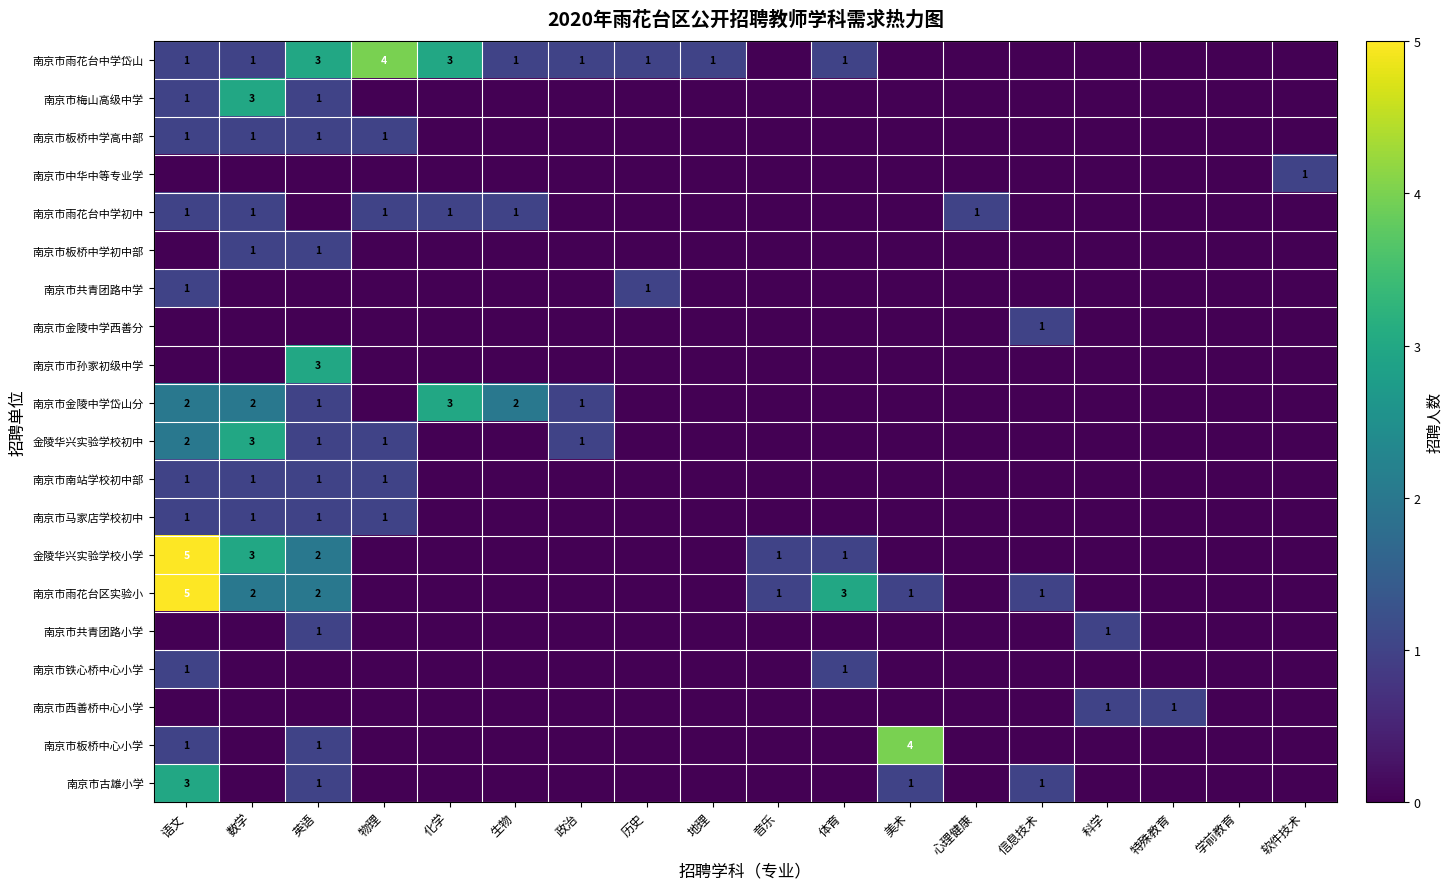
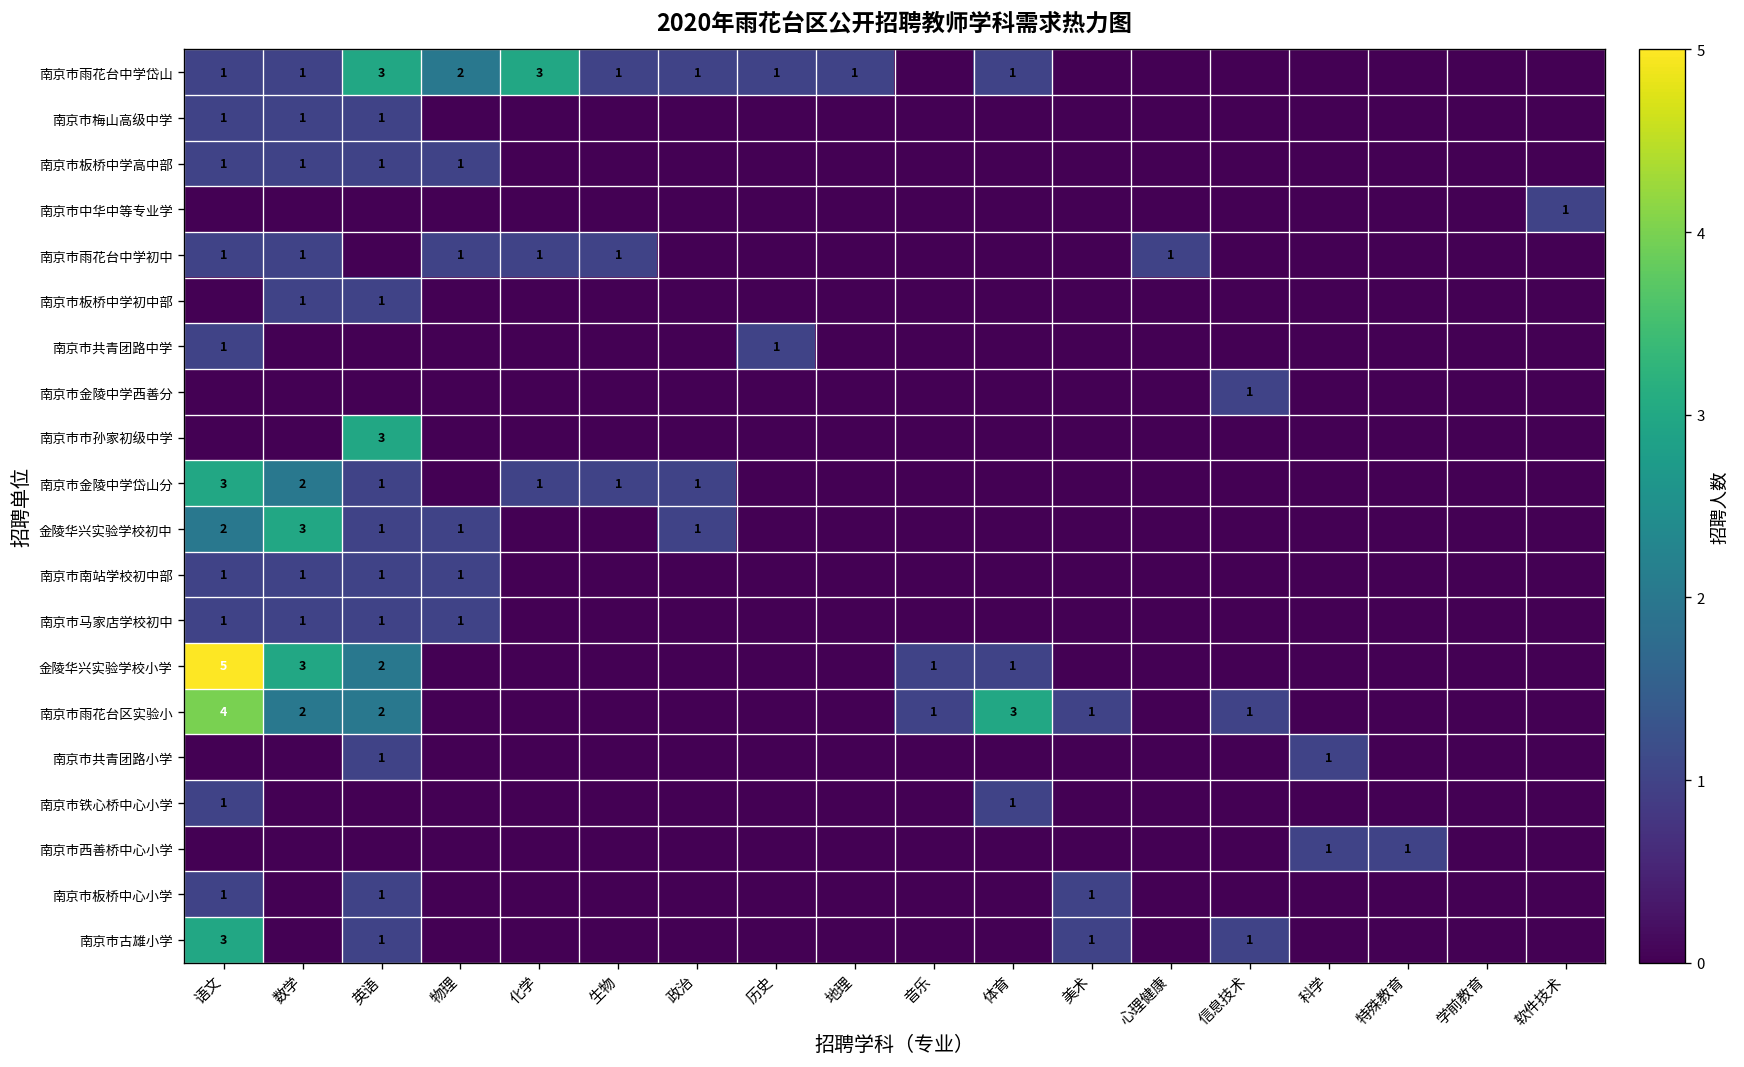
  {
    "南京市雨花台中学岱山": {
      "语文": 1,
      "数学": 1,
      "英语": 3,
-     "物理": 4,
+     "物理": 2,
      "化学": 3,
      "生物": 1,
      "政治": 1,
      "历史": 1,
      "地理": 1,
      "体育": 1
    },
    "南京市梅山高级中学": {
      "语文": 1,
-     "数学": 3,
+     "数学": 1,
      "英语": 1
    },
    "南京市板桥中学高中部": {
      "语文": 1,
      "数学": 1,
      "英语": 1,
      "物理": 1
    },
    "南京市中华中等专业学": {
      "软件技术": 1
    },
    "南京市雨花台中学初中": {
      "语文": 1,
      "数学": 1,
      "物理": 1,
      "化学": 1,
      "生物": 1,
      "心理健康": 1
    },
    "南京市板桥中学初中部": {
      "数学": 1,
      "英语": 1
    },
    "南京市共青团路中学": {
      "语文": 1,
      "历史": 1
    },
    "南京市金陵中学西善分": {
      "信息技术": 1
    },
    "南京市市孙家初级中学": {
      "英语": 3
    },
    "南京市金陵中学岱山分": {
-     "语文": 2,
+     "语文": 3,
      "数学": 2,
      "英语": 1,
-     "化学": 3,
-     "生物": 2,
+     "化学": 1,
+     "生物": 1,
      "政治": 1
    },
    "金陵华兴实验学校初中": {
      "语文": 2,
      "数学": 3,
      "英语": 1,
      "物理": 1,
      "政治": 1
    },
    "南京市南站学校初中部": {
      "语文": 1,
      "数学": 1,
      "英语": 1,
      "物理": 1
    },
    "南京市马家店学校初中": {
      "语文": 1,
      "数学": 1,
      "英语": 1,
      "物理": 1
    },
    "金陵华兴实验学校小学": {
      "语文": 5,
      "数学": 3,
      "英语": 2,
      "音乐": 1,
      "体育": 1
    },
    "南京市雨花台区实验小": {
-     "语文": 5,
+     "语文": 4,
      "数学": 2,
      "英语": 2,
      "音乐": 1,
      "体育": 3,
      "美术": 1,
      "信息技术": 1
    },
    "南京市共青团路小学": {
      "英语": 1,
      "科学": 1
    },
    "南京市铁心桥中心小学": {
      "语文": 1,
      "体育": 1
    },
    "南京市西善桥中心小学": {
      "科学": 1,
      "特殊教育": 1
    },
    "南京市板桥中心小学": {
      "语文": 1,
      "英语": 1,
-     "美术": 4
+     "美术": 1
    },
    "南京市古雄小学": {
      "语文": 3,
      "英语": 1,
      "美术": 1,
      "信息技术": 1
    }
  }
